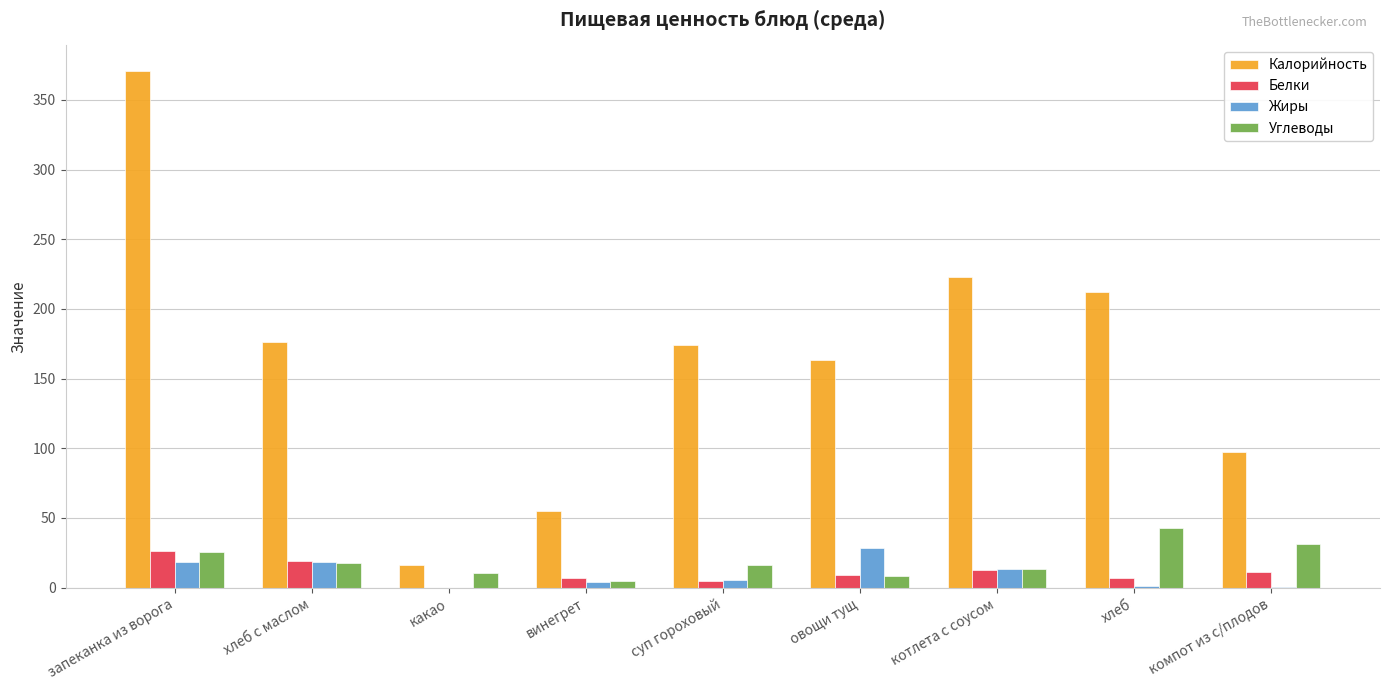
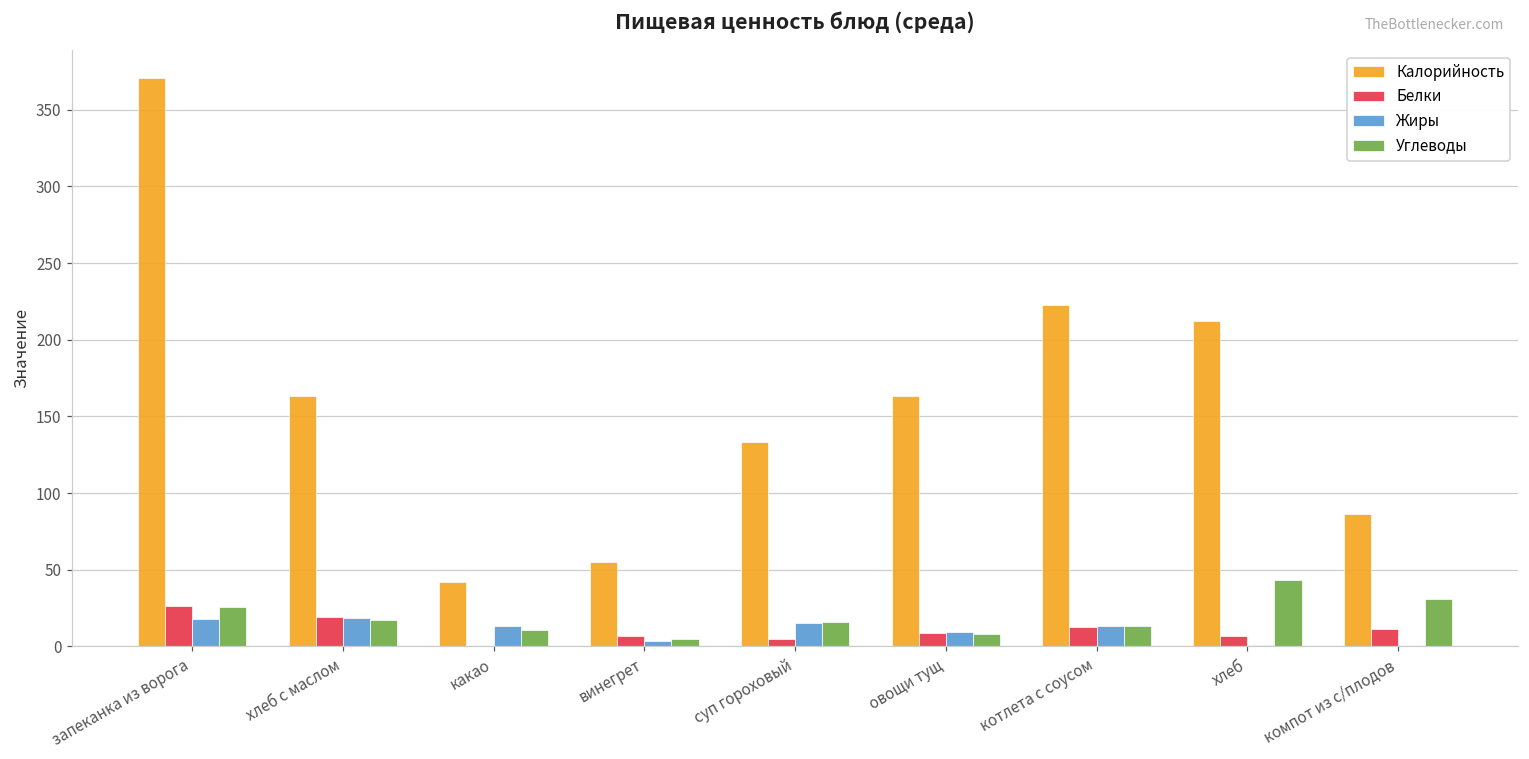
  {
    "Калорийность": {
      "запеканка из ворога": 371,
-     "хлеб с маслом": 176,
-     "какао": 16,
+     "хлеб с маслом": 163,
+     "какао": 42,
      "винегрет": 55,
-     "суп гороховый": 174,
+     "суп гороховый": 133,
      "овощи тущ": 164,
      "котлета с соусом": 223,
      "хлеб": 212,
-     "компот из с/плодов": 98
+     "компот из с/плодов": 86
    },
    "Белки": {
      "запеканка из ворога": 26,
      "хлеб с маслом": 19,
      "винегрет": 7,
      "суп гороховый": 5,
      "овощи тущ": 9,
      "котлета с соусом": 13,
      "хлеб": 7,
      "компот из с/плодов": 12
    },
    "Жиры": {
      "запеканка из ворога": 18,
      "хлеб с маслом": 18,
-     "какао": 0,
+     "какао": 14,
      "винегрет": 4,
-     "суп гороховый": 5,
-     "овощи тущ": 28,
+     "суп гороховый": 15,
+     "овощи тущ": 10,
      "котлета с соусом": 13
    },
    "Углеводы": {
      "запеканка из ворога": 26,
      "хлеб с маслом": 18,
      "какао": 11,
      "винегрет": 5,
      "суп гороховый": 16,
      "овощи тущ": 8,
      "котлета с соусом": 13,
      "хлеб": 43,
      "компот из с/плодов": 31
    }
  }
